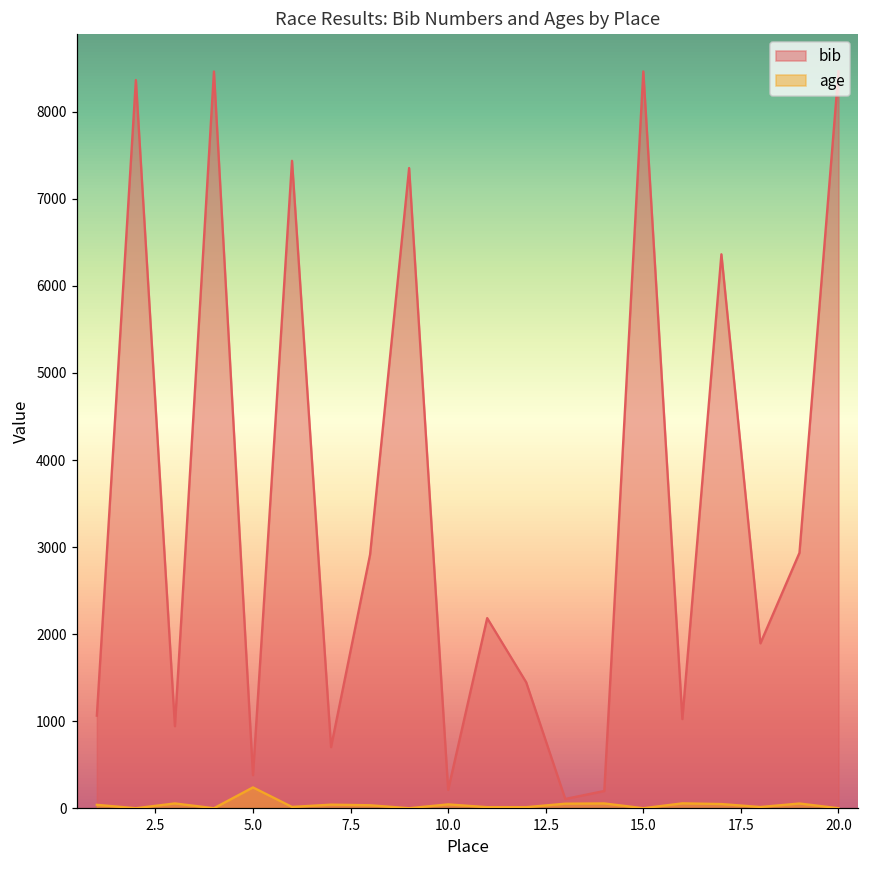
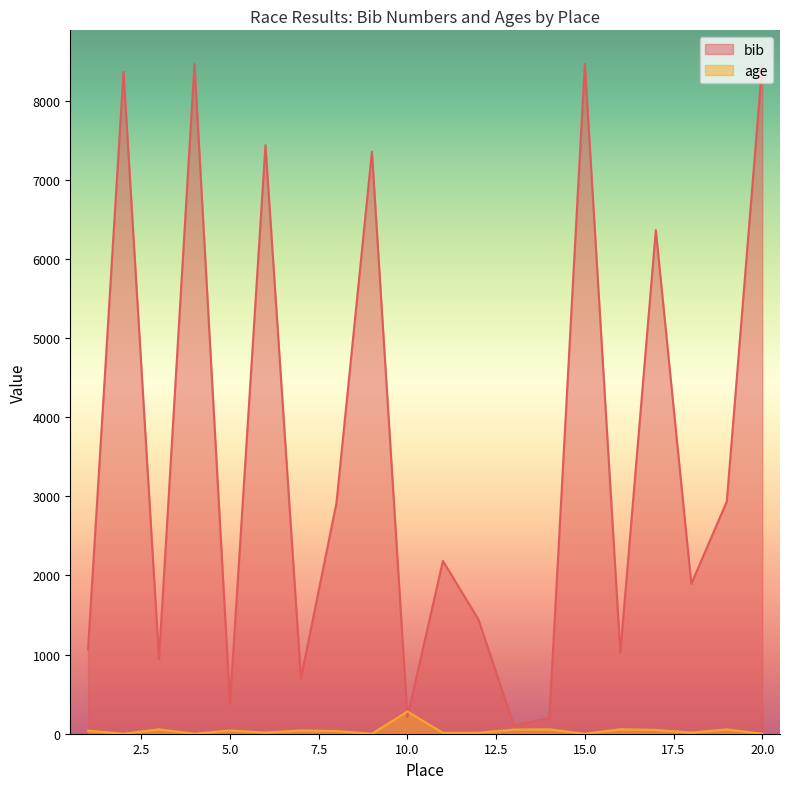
  {
    "bib": {
      "5.0": 400,
      "10.0": 200,
      "15.0": 8500
    },
    "age": {
-     "5.0": 200,
-     "10.0": 0,
+     "5.0": 0,
+     "10.0": 300,
      "15.0": 0,
      "20.0": 0
    }
  }
